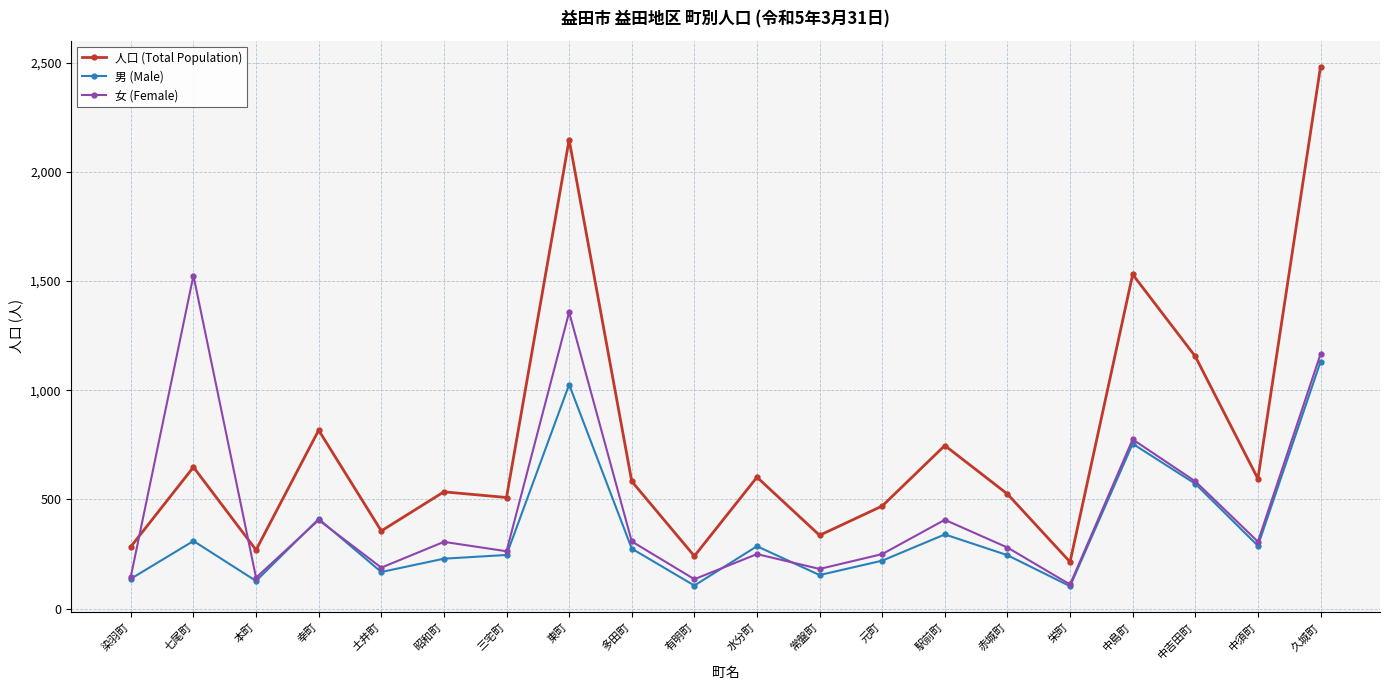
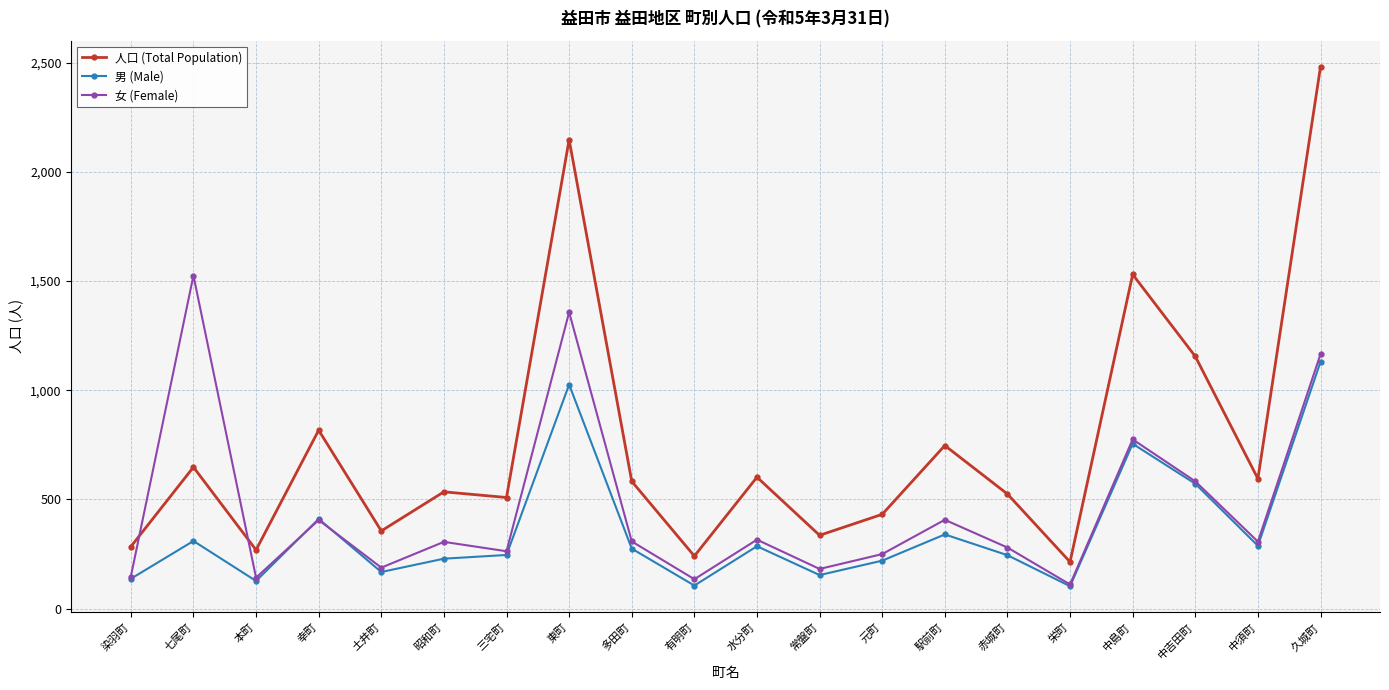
  {
    "人口 (Total Population)": {
      "染羽町": "280",
      "七尾町": "650",
      "本町": "270",
      "幸町": "820",
      "土井町": "360",
      "昭和町": "540",
      "三宅町": "510",
      "東町": "2,150",
      "多田町": "580",
      "有明町": "240",
      "水分町": "600",
      "常盤町": "340",
-     "元町": "470",
+     "元町": "430",
      "駅前町": "750",
      "赤城町": "530",
      "栄町": "210",
      "中島町": "1,530",
      "中吉田町": "1,160",
      "中須町": "600",
      "久城町": "2,480"
    },
    "男 (Male)": {
      "七尾町": "310",
      "本町": "130",
      "土井町": "170",
      "昭和町": "230",
      "三宅町": "250",
      "東町": "1,030",
      "多田町": "280",
      "有明町": "110",
      "水分町": "290",
      "常盤町": "150",
      "元町": "220",
      "駅前町": "340",
      "赤城町": "250",
      "中島町": "760",
      "中須町": "290",
      "久城町": "1,130"
    },
    "女 (Female)": {
      "七尾町": "1,530",
      "本町": "140",
      "土井町": "190",
      "昭和町": "310",
      "三宅町": "260",
      "東町": "1,360",
      "多田町": "310",
      "有明町": "140",
-     "水分町": "250",
+     "水分町": "320",
      "常盤町": "180",
      "元町": "250",
      "駅前町": "410",
      "赤城町": "280",
      "中島町": "780",
      "中須町": "310",
      "久城町": "1,170"
    }
  }
